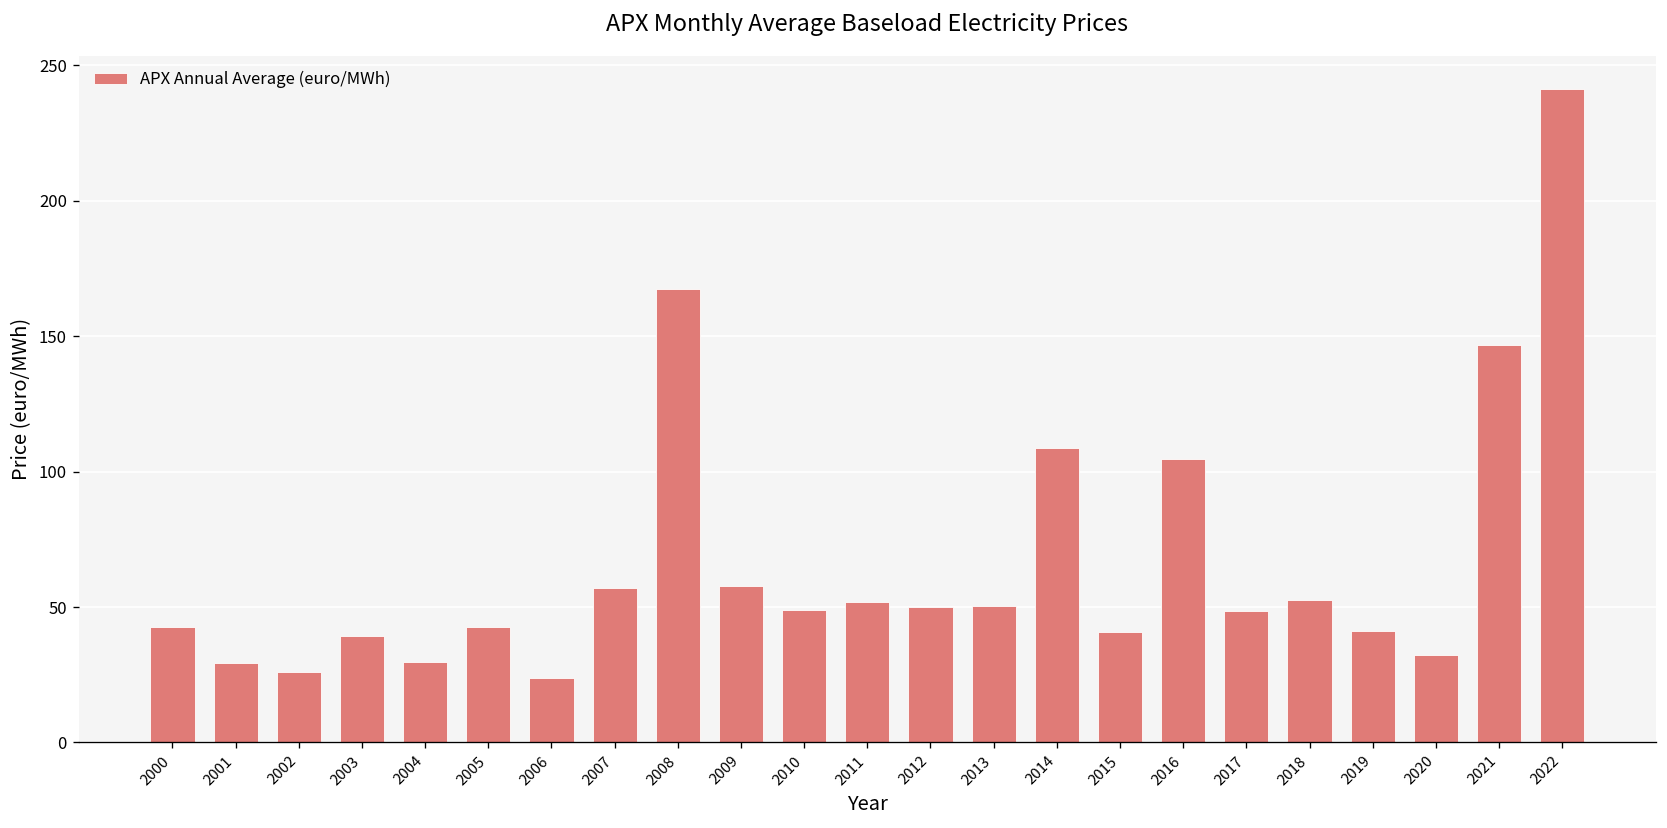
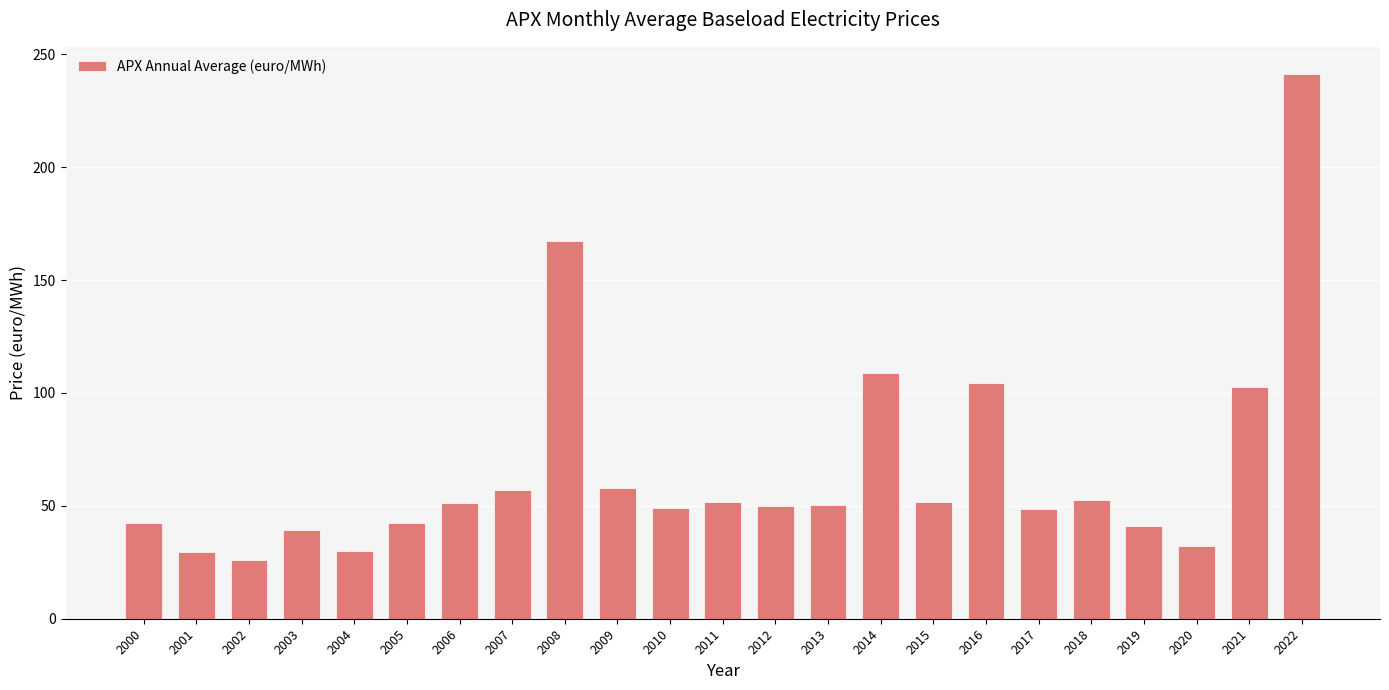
  {
    "2000": 43,
    "2001": 29,
    "2002": 26,
    "2003": 39,
    "2004": 30,
    "2005": 43,
-   "2006": 24,
+   "2006": 51,
    "2007": 57,
    "2008": 167,
    "2009": 58,
    "2010": 49,
    "2011": 52,
    "2012": 50,
    "2013": 51,
    "2014": 109,
-   "2015": 41,
+   "2015": 52,
    "2016": 105,
    "2017": 49,
    "2018": 52,
    "2019": 41,
    "2020": 32,
-   "2021": 147,
+   "2021": 103,
    "2022": 241
  }
